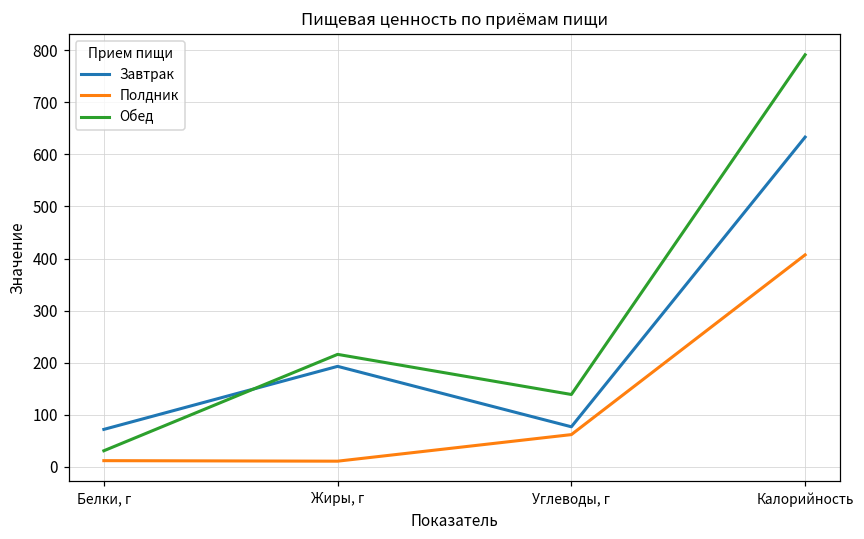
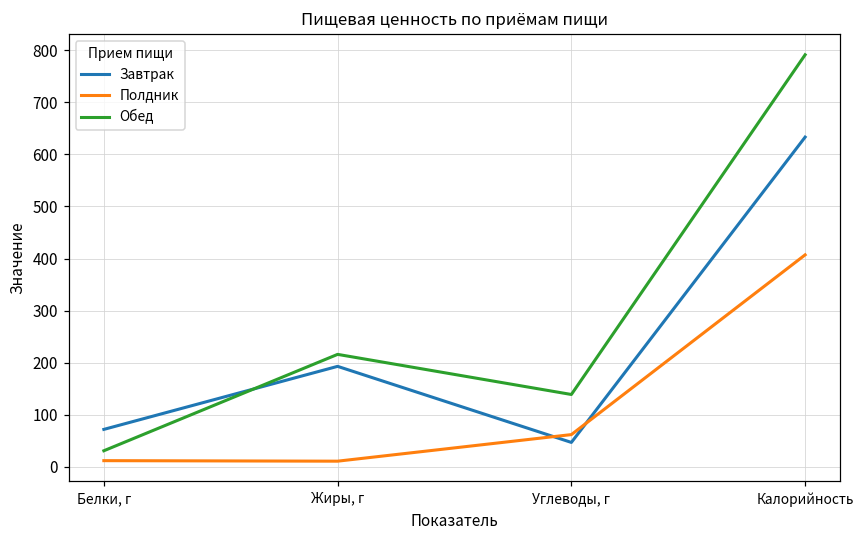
  {
    "Завтрак": {
      "Белки, г": 70,
      "Жиры, г": 190,
-     "Углеводы, г": 80,
+     "Углеводы, г": 50,
      "Калорийность": 630
    },
    "Полдник": {
      "Белки, г": 10,
      "Жиры, г": 10,
      "Углеводы, г": 60,
      "Калорийность": 410
    },
    "Обед": {
      "Белки, г": 30,
      "Жиры, г": 220,
      "Углеводы, г": 140,
      "Калорийность": 790
    }
  }
